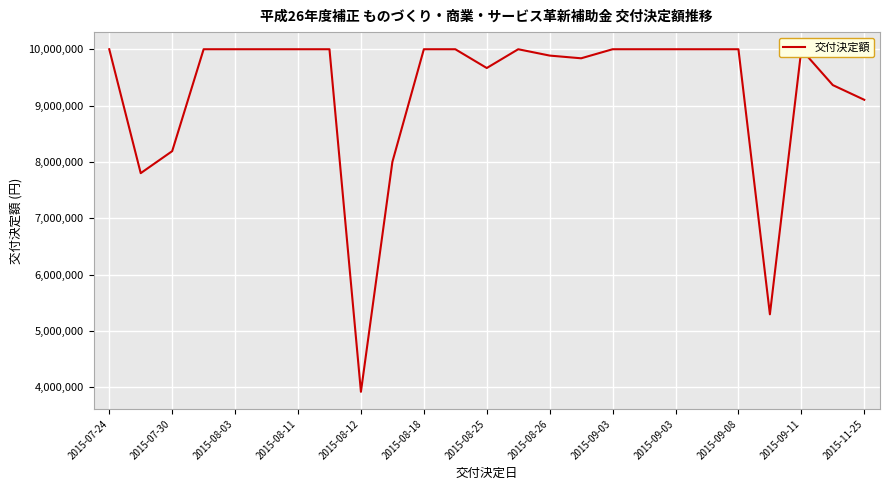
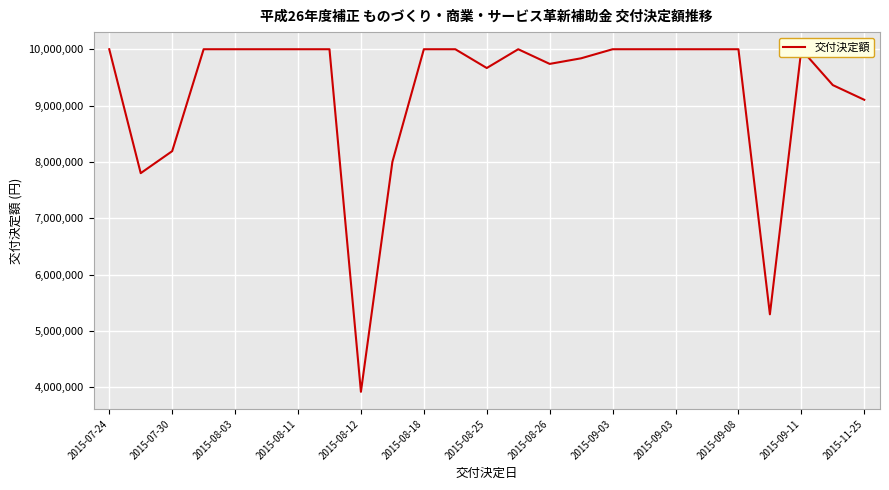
  {
    "2015-07-24": "10,000,000",
    "2015-07-30": "8,200,000",
    "2015-08-12": "3,900,000",
    "2015-08-18": "10,000,000",
-   "2015-08-26": "9,900,000",
+   "2015-08-26": "9,700,000",
    "2015-11-25": "9,100,000"
  }
